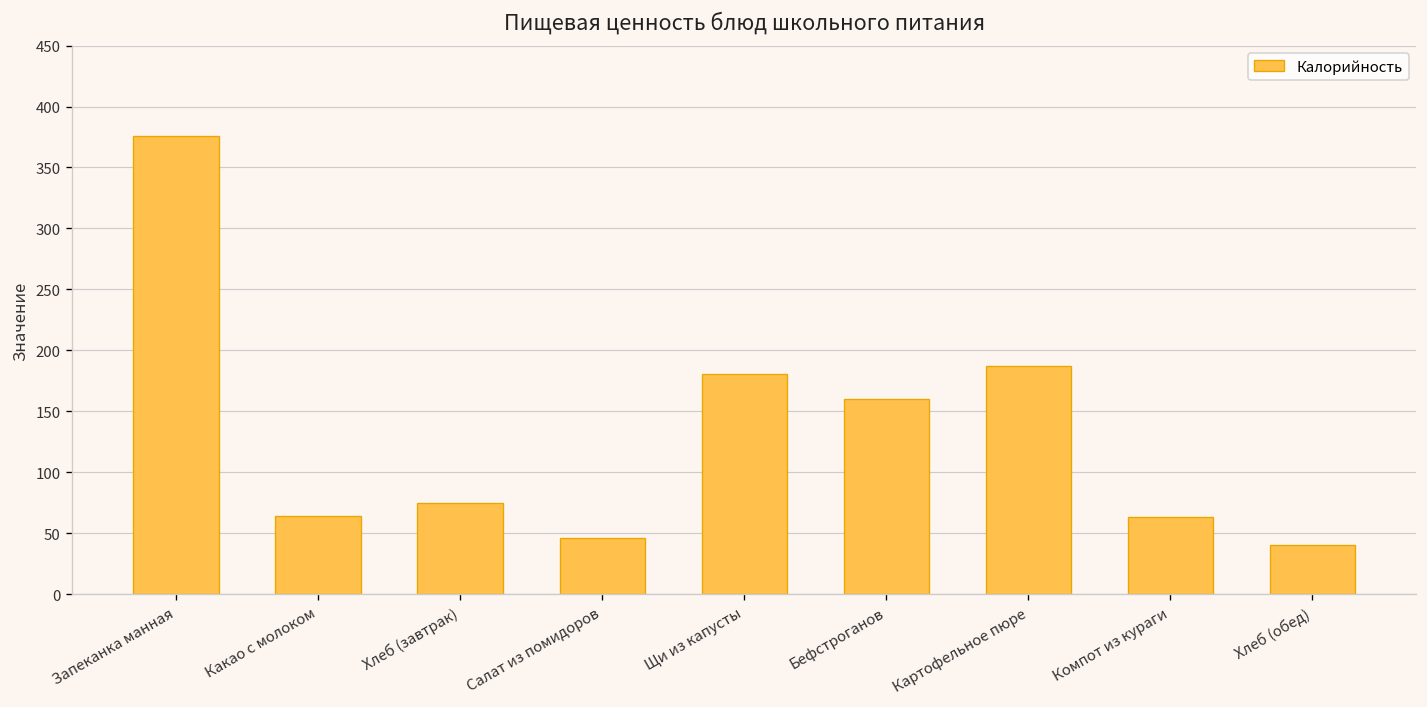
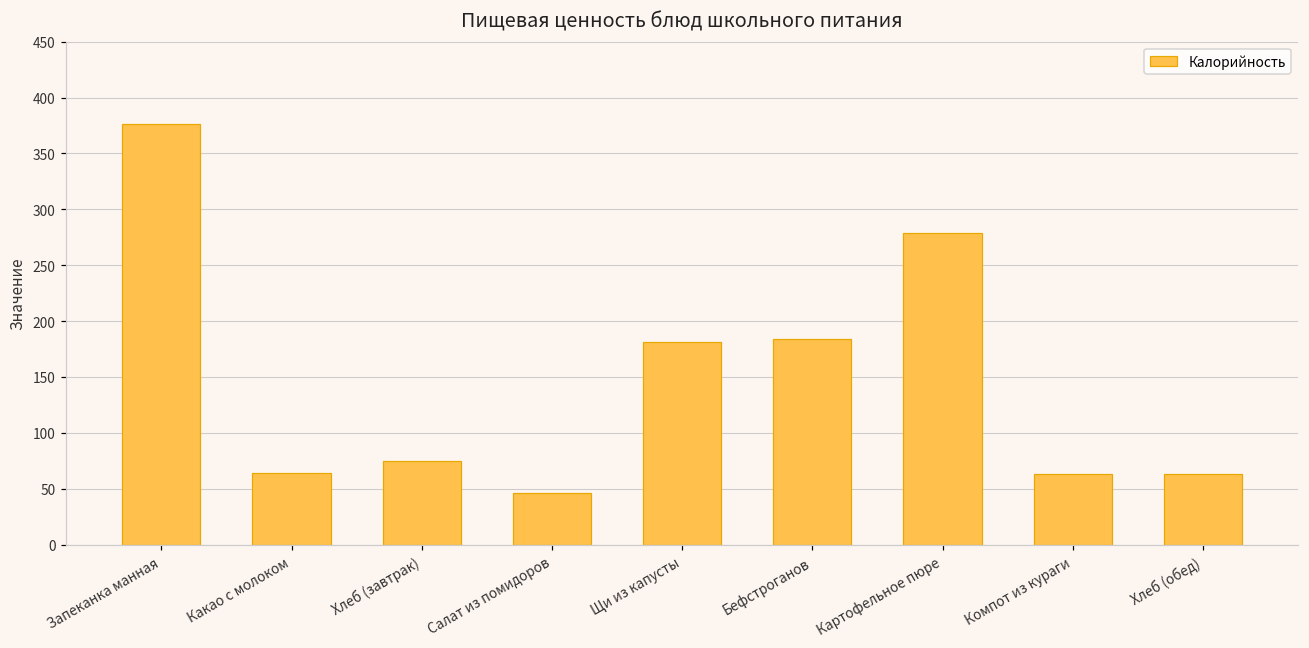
  {
    "Запеканка манная": 376,
    "Какао с молоком": 64,
    "Хлеб (завтрак)": 75,
    "Салат из помидоров": 46,
    "Щи из капусты": 181,
-   "Бефстроганов": 160,
-   "Картофельное пюре": 187,
+   "Бефстроганов": 184,
+   "Картофельное пюре": 279,
    "Компот из кураги": 64,
-   "Хлеб (обед)": 40
+   "Хлеб (обед)": 64
  }
